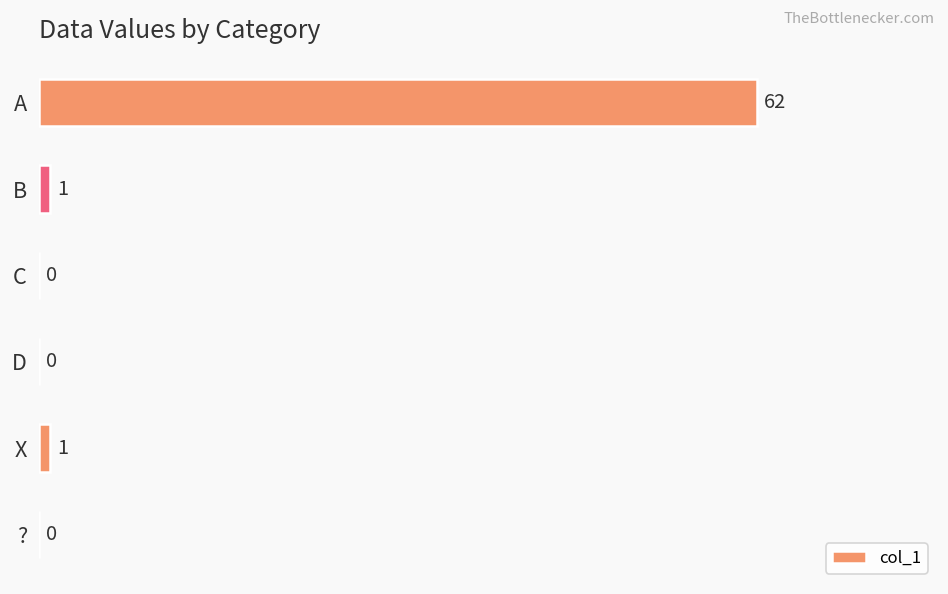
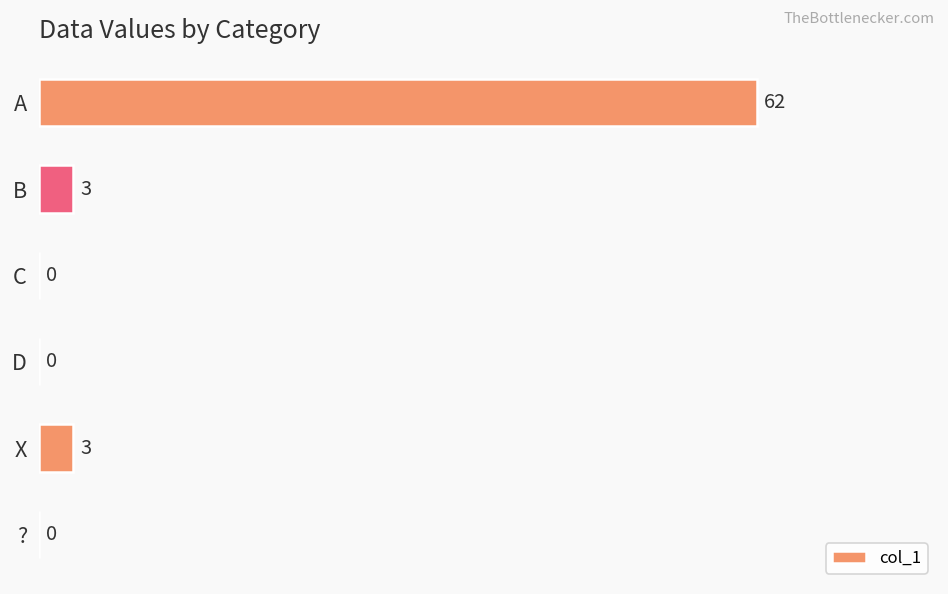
  {
    "A": 62,
-   "B": 1,
+   "B": 3,
    "C": 0,
    "D": 0,
-   "X": 1,
+   "X": 3,
    "?": 0
  }
